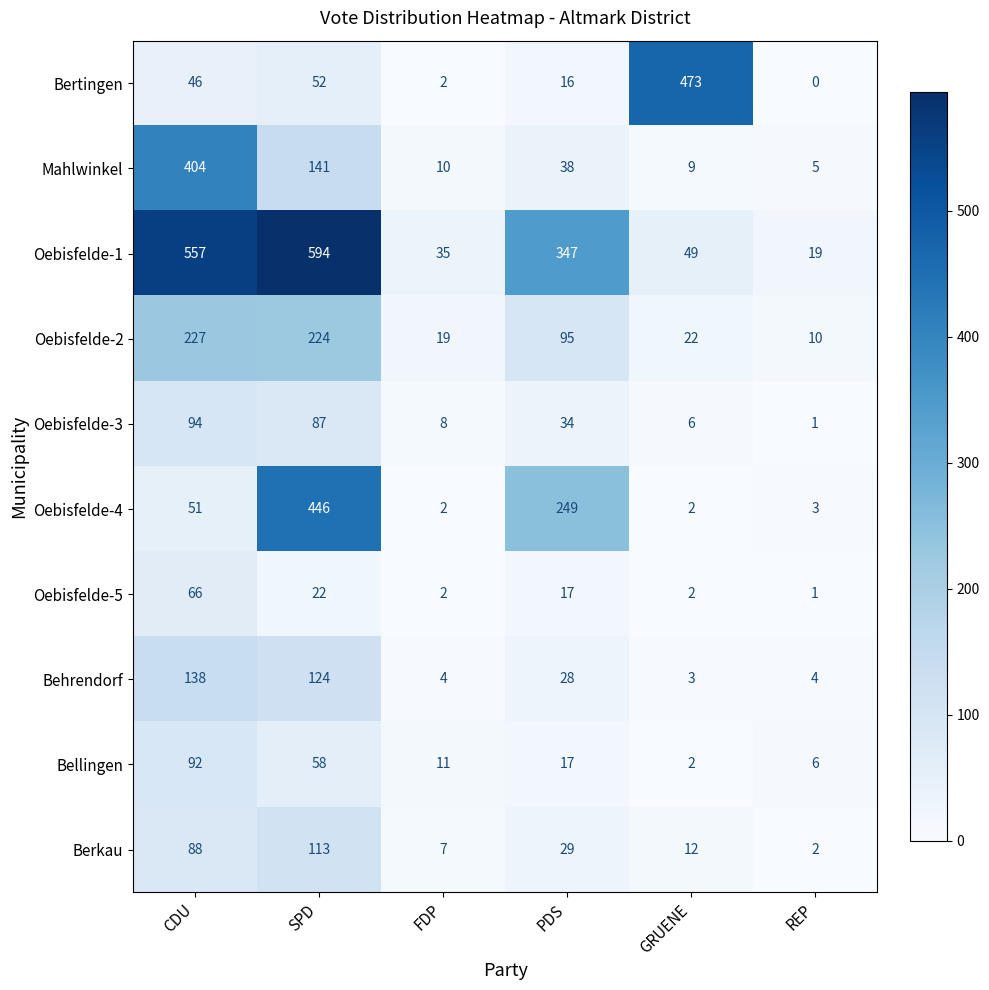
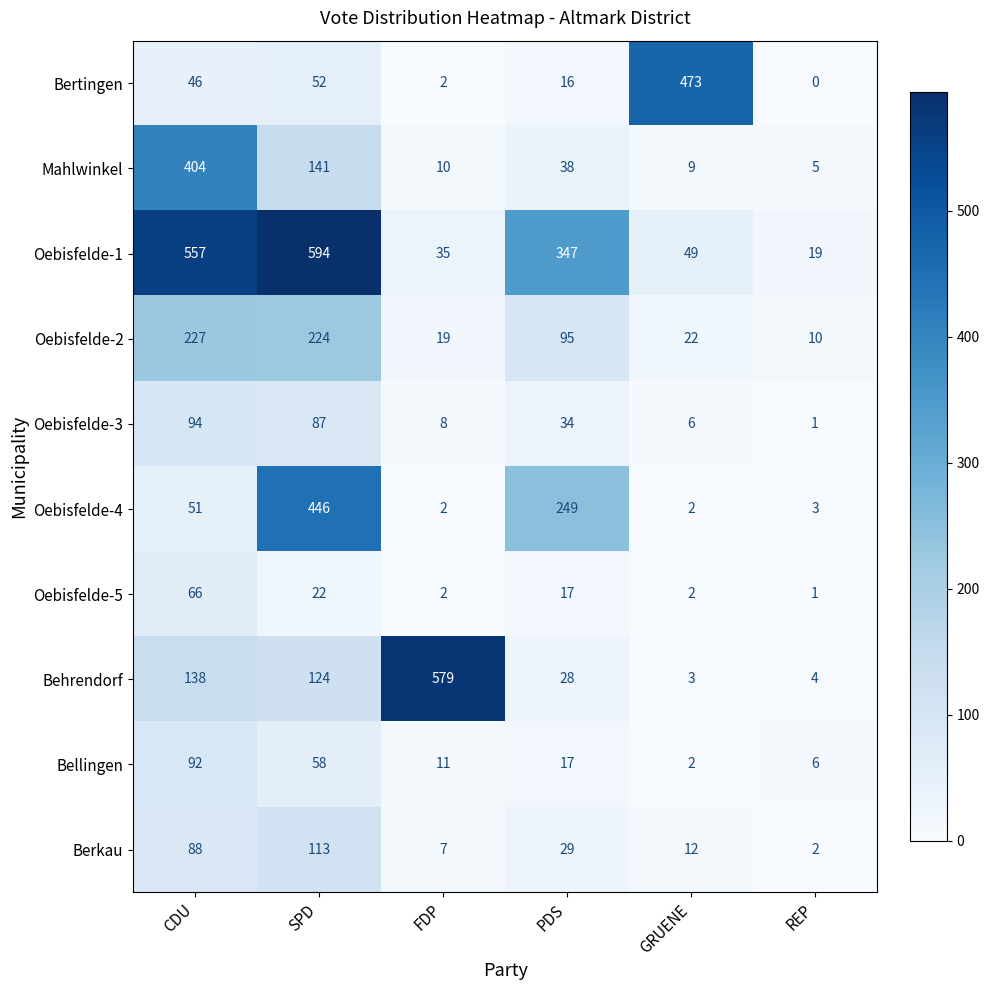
  {
    "Bertingen": {
      "CDU": 46,
      "SPD": 52,
      "FDP": 2,
      "PDS": 16,
      "GRUENE": 473,
      "REP": 0
    },
    "Mahlwinkel": {
      "CDU": 404,
      "SPD": 141,
      "FDP": 10,
      "PDS": 38,
      "GRUENE": 9,
      "REP": 5
    },
    "Oebisfelde-1": {
      "CDU": 557,
      "SPD": 594,
      "FDP": 35,
      "PDS": 347,
      "GRUENE": 49,
      "REP": 19
    },
    "Oebisfelde-2": {
      "CDU": 227,
      "SPD": 224,
      "FDP": 19,
      "PDS": 95,
      "GRUENE": 22,
      "REP": 10
    },
    "Oebisfelde-3": {
      "CDU": 94,
      "SPD": 87,
      "FDP": 8,
      "PDS": 34,
      "GRUENE": 6,
      "REP": 1
    },
    "Oebisfelde-4": {
      "CDU": 51,
      "SPD": 446,
      "FDP": 2,
      "PDS": 249,
      "GRUENE": 2,
      "REP": 3
    },
    "Oebisfelde-5": {
      "CDU": 66,
      "SPD": 22,
      "FDP": 2,
      "PDS": 17,
      "GRUENE": 2,
      "REP": 1
    },
    "Behrendorf": {
      "CDU": 138,
      "SPD": 124,
-     "FDP": 4,
+     "FDP": 579,
      "PDS": 28,
      "GRUENE": 3,
      "REP": 4
    },
    "Bellingen": {
      "CDU": 92,
      "SPD": 58,
      "FDP": 11,
      "PDS": 17,
      "GRUENE": 2,
      "REP": 6
    },
    "Berkau": {
      "CDU": 88,
      "SPD": 113,
      "FDP": 7,
      "PDS": 29,
      "GRUENE": 12,
      "REP": 2
    }
  }
